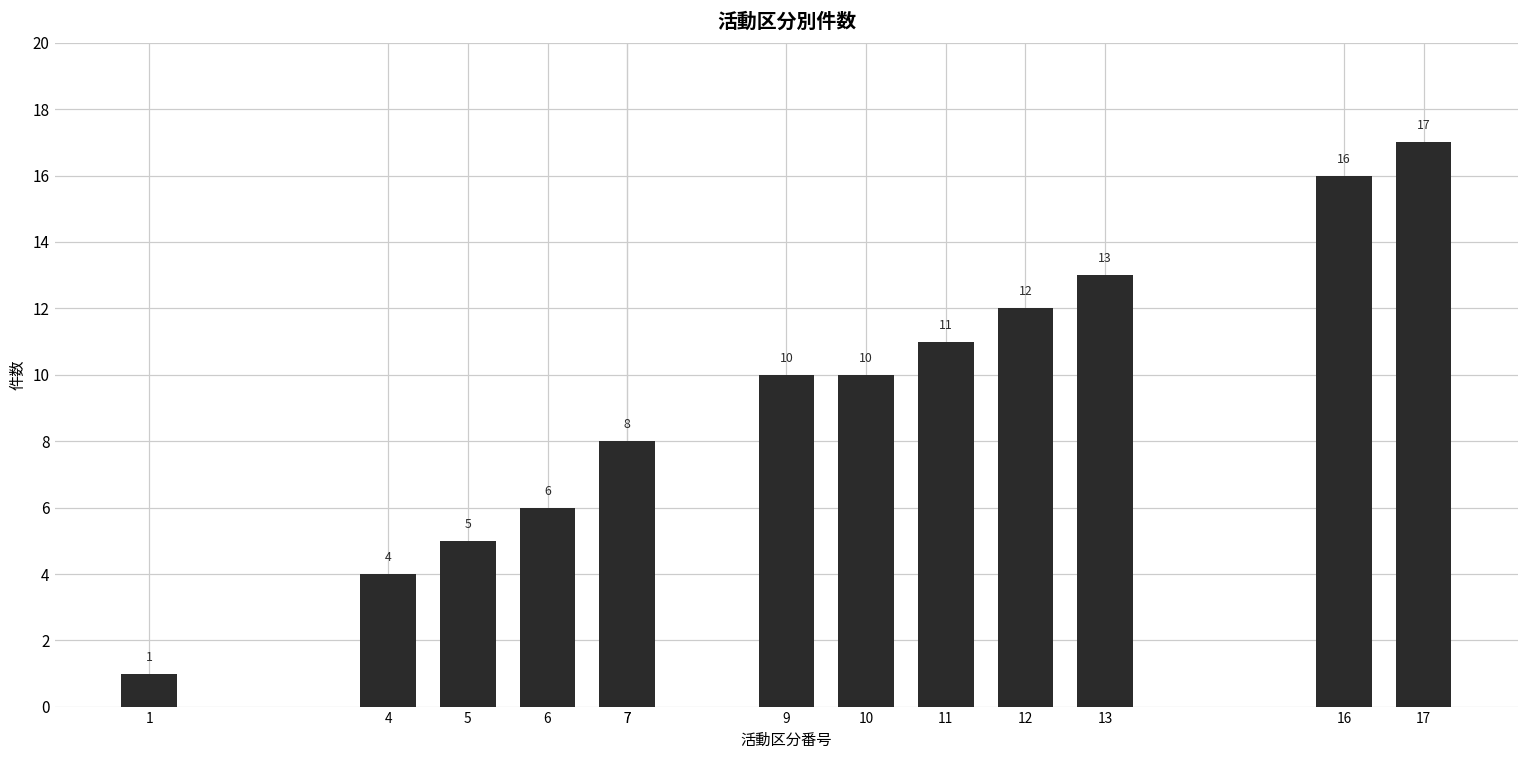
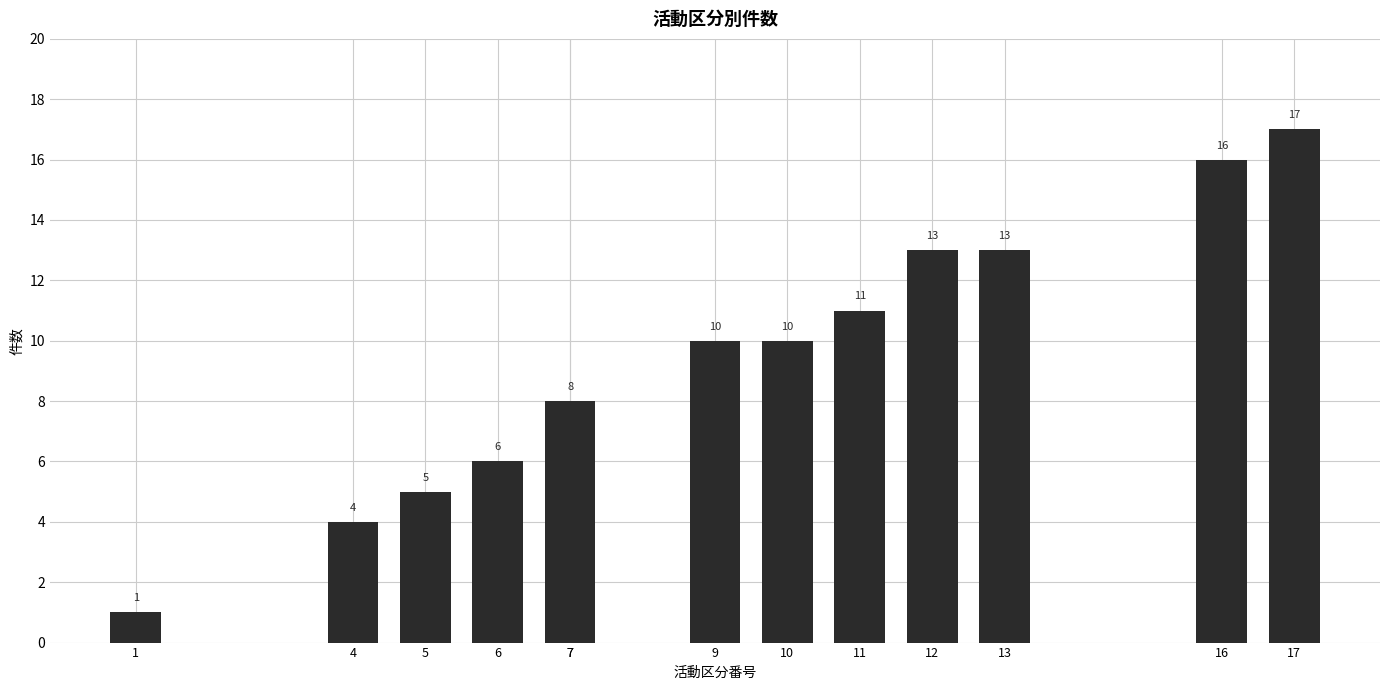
  {
    "1": 1,
    "4": 4,
    "5": 5,
    "6": 6,
    "9": 10,
    "10": 10,
    "11": 11,
-   "12": 12,
+   "12": 13,
    "13": 13,
    "16": 16,
    "17": 17
  }
